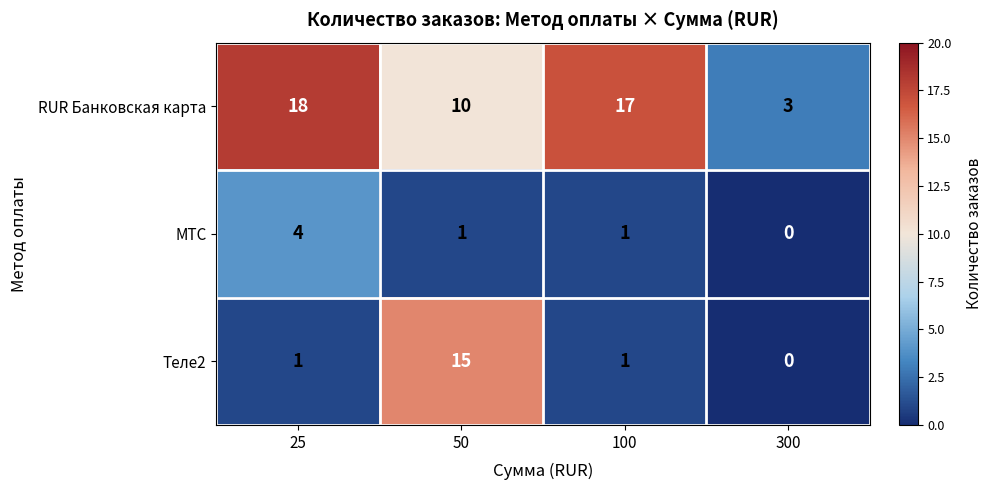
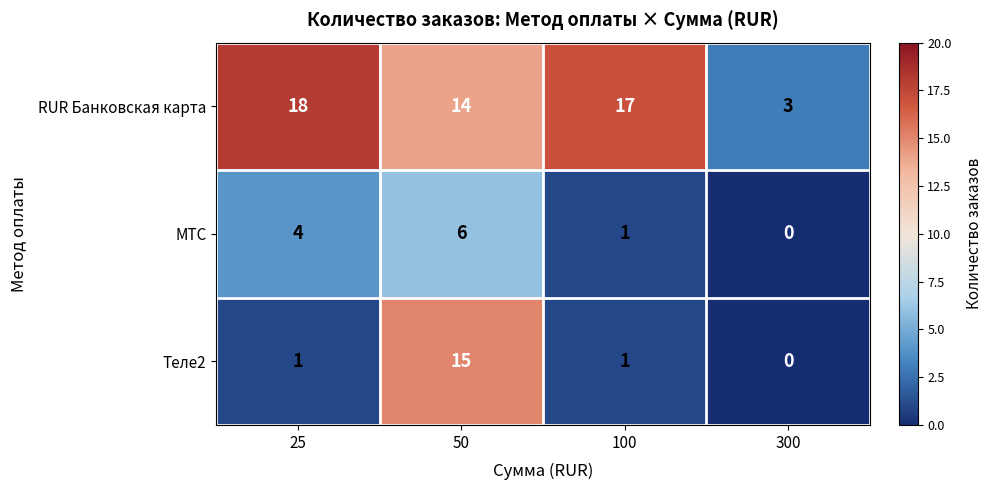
  {
    "RUR Банковская карта": {
      "25": 18,
-     "50": 10,
+     "50": 14,
      "100": 17,
      "300": 3
    },
    "МТС": {
      "25": 4,
-     "50": 1,
+     "50": 6,
      "100": 1,
      "300": 0
    },
    "Теле2": {
      "25": 1,
      "50": 15,
      "100": 1,
      "300": 0
    }
  }
